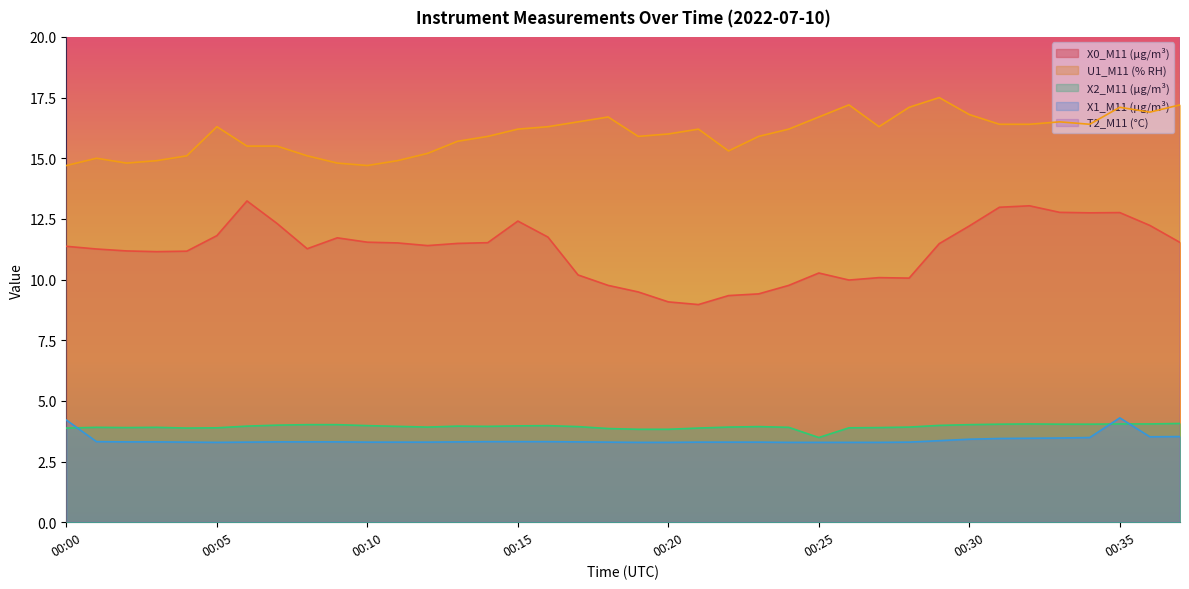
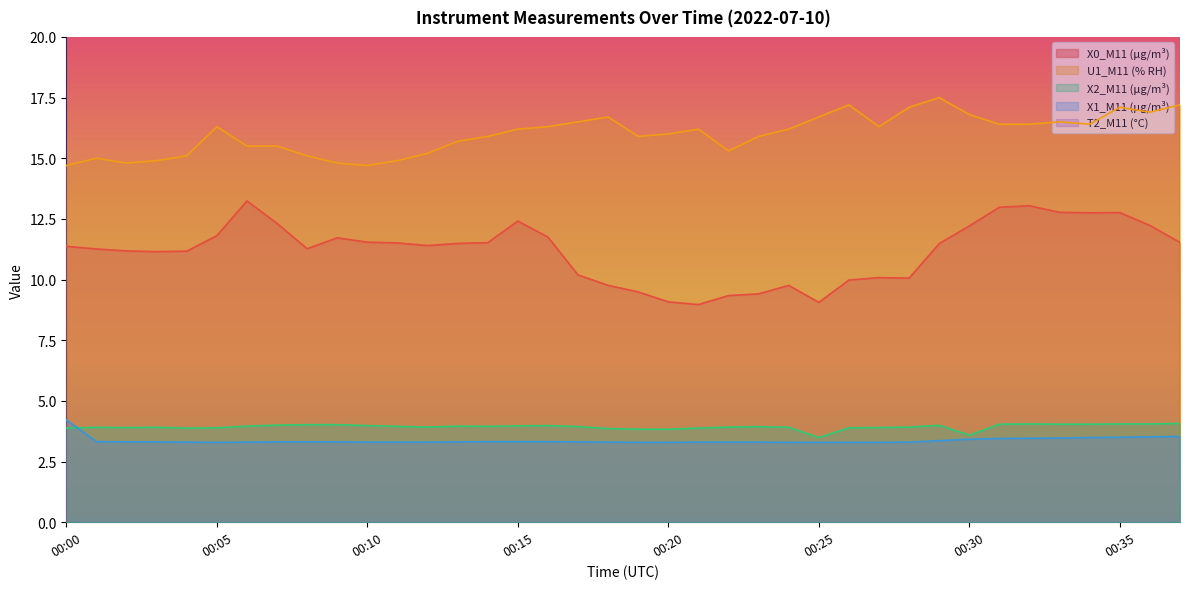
  {
    "X0_M11 (μg/m³)": {
      "00:00": 11.4,
      "00:05": 11.8,
      "00:10": 11.5,
      "00:15": 12.4,
      "00:20": 9.1,
-     "00:25": 10.3,
+     "00:25": 9.1,
      "00:30": 12.2,
      "00:35": 12.8
    },
    "U1_M11 (% RH)": {
      "00:00": 14.7,
      "00:05": 16.3,
      "00:10": 14.7,
      "00:15": 16.2,
      "00:20": 16.0,
      "00:25": 16.7,
      "00:30": 16.8
    },
    "X2_M11 (μg/m³)": {
      "00:00": 3.9,
      "00:05": 3.9,
      "00:10": 4.0,
      "00:15": 4.0,
      "00:20": 3.8,
      "00:25": 3.5,
-     "00:30": 4.0,
+     "00:30": 3.6,
      "00:35": 4.1
    },
    "X1_M11 (μg/m³)": {
      "00:00": 4.2,
      "00:05": 3.3,
      "00:10": 3.3,
      "00:15": 3.3,
      "00:20": 3.3,
      "00:25": 3.3,
      "00:30": 3.4,
-     "00:35": 4.3
+     "00:35": 3.5
    }
  }
